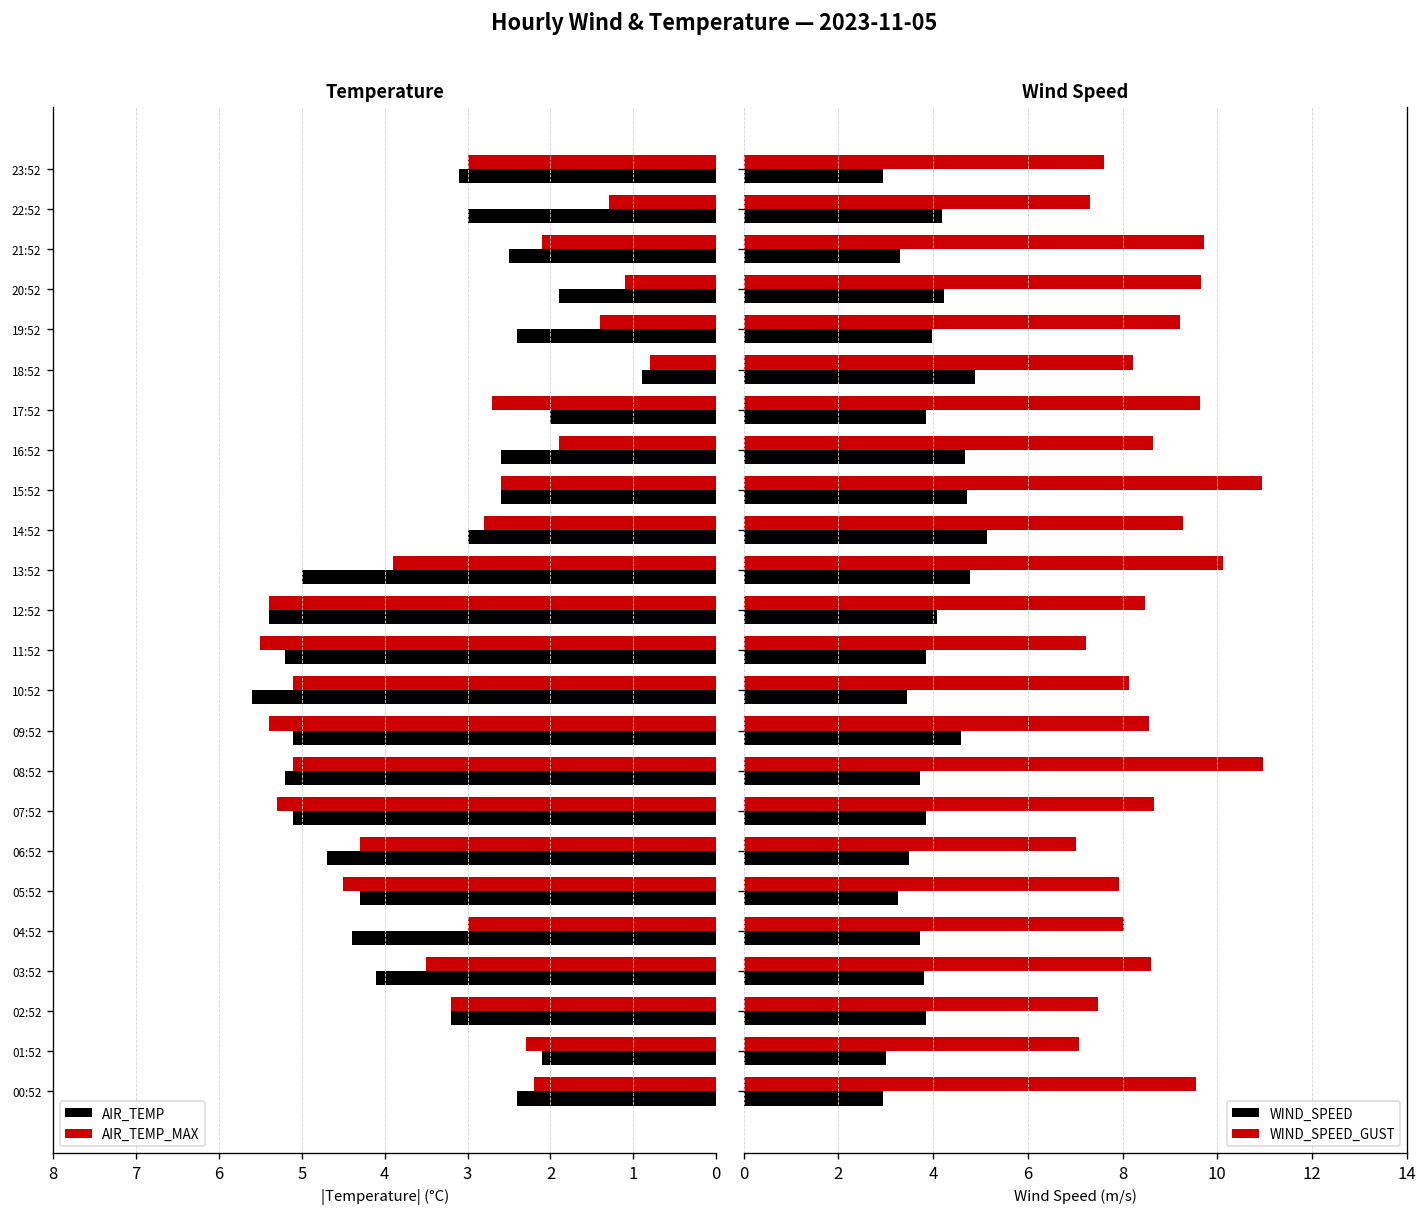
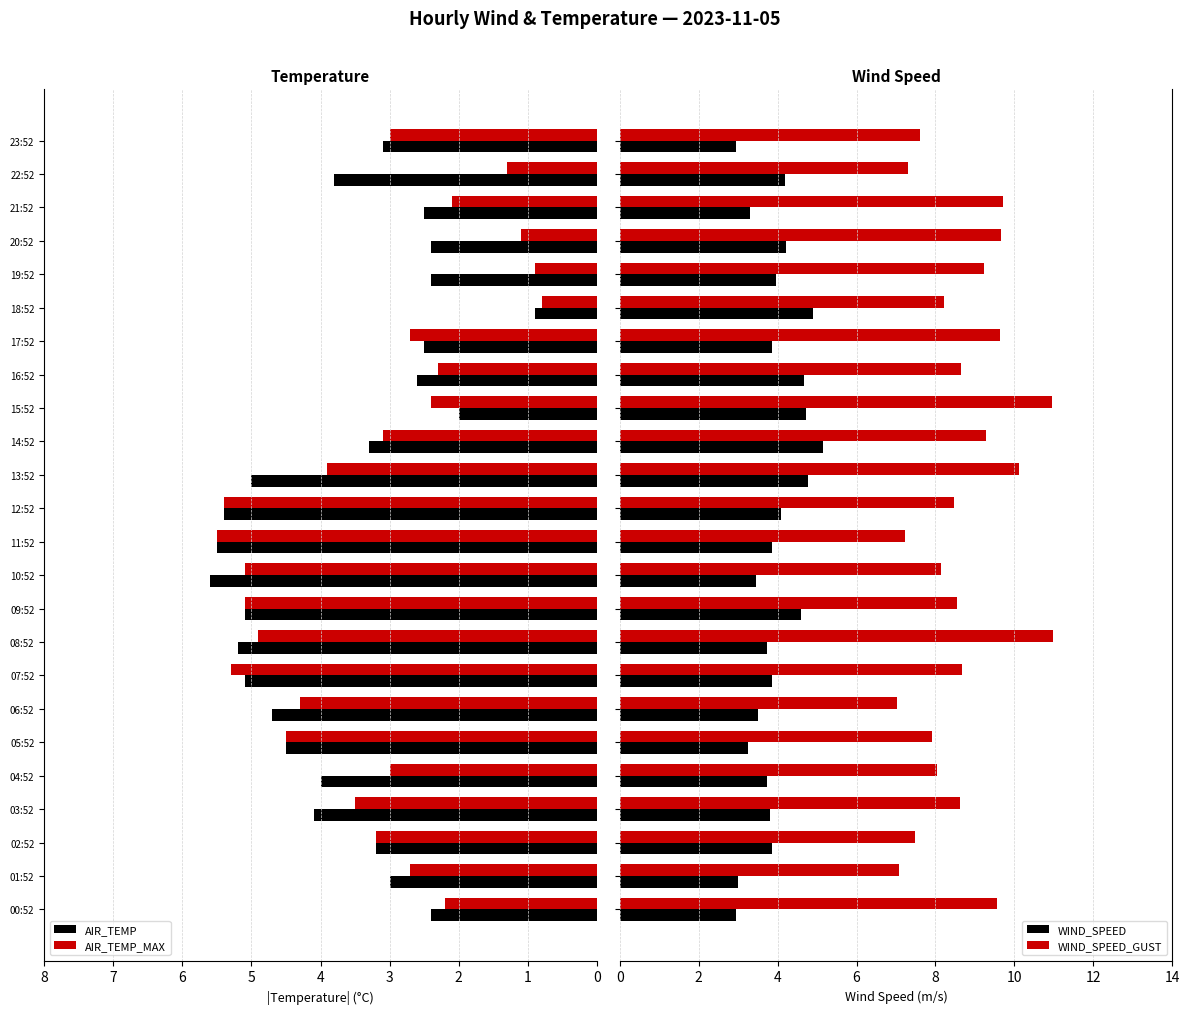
  {
    "Temperature": {
      "AIR_TEMP": {
        "23:52": 3.1,
-       "22:52": 3.0,
+       "22:52": 3.8,
        "21:52": 2.5,
-       "20:52": 1.9,
+       "20:52": 2.4,
        "19:52": 2.4,
        "18:52": 0.9,
-       "17:52": 2.0,
+       "17:52": 2.5,
        "16:52": 2.6,
-       "15:52": 2.6,
-       "14:52": 3.0,
+       "15:52": 2.0,
+       "14:52": 3.3,
        "13:52": 5.0,
        "12:52": 5.4,
-       "11:52": 5.2,
+       "11:52": 5.5,
        "10:52": 5.6,
        "09:52": 5.1,
        "08:52": 5.2,
        "07:52": 5.1,
        "06:52": 4.7,
-       "05:52": 4.3,
-       "04:52": 4.4,
+       "05:52": 4.5,
+       "04:52": 4.0,
        "03:52": 4.1,
        "02:52": 3.2,
-       "01:52": 2.1,
+       "01:52": 3.0,
        "00:52": 2.4
      },
      "AIR_TEMP_MAX": {
        "23:52": 3.0,
        "22:52": 1.3,
        "21:52": 2.1,
        "20:52": 1.1,
-       "19:52": 1.4,
+       "19:52": 0.9,
        "18:52": 0.8,
        "17:52": 2.7,
-       "16:52": 1.9,
-       "15:52": 2.6,
-       "14:52": 2.8,
+       "16:52": 2.3,
+       "15:52": 2.4,
+       "14:52": 3.1,
        "13:52": 3.9,
        "12:52": 5.4,
        "11:52": 5.5,
        "10:52": 5.1,
-       "09:52": 5.4,
-       "08:52": 5.1,
+       "09:52": 5.1,
+       "08:52": 4.9,
        "07:52": 5.3,
        "06:52": 4.3,
        "05:52": 4.5,
        "04:52": 3.0,
        "03:52": 3.5,
        "02:52": 3.2,
-       "01:52": 2.3,
+       "01:52": 2.7,
        "00:52": 2.2
      }
    }
  }
